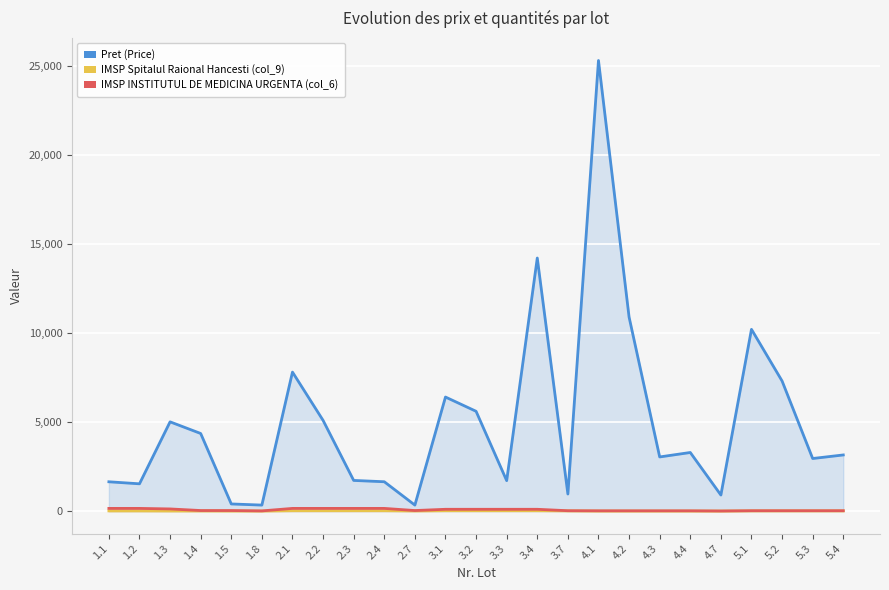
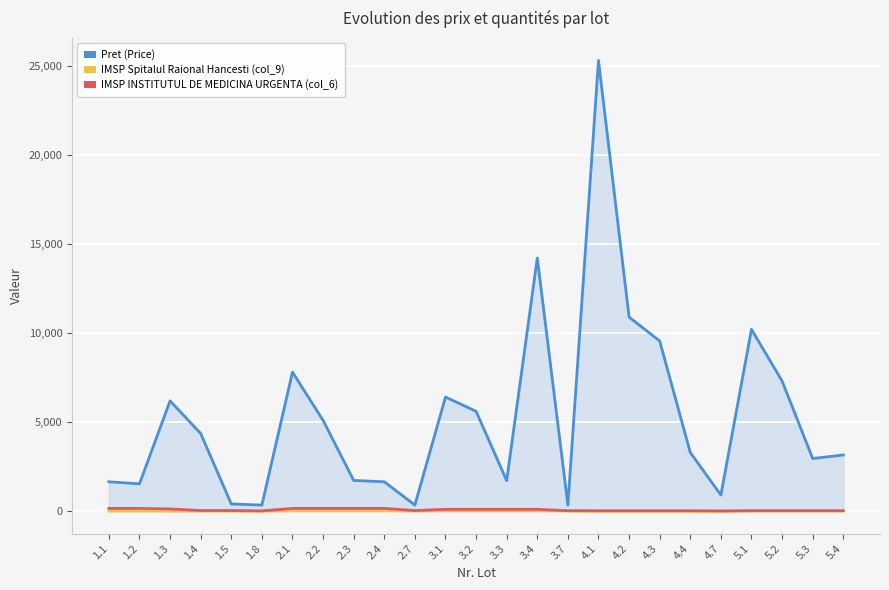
  {
    "Pret (Price)": {
      "1.1": "1,600",
      "1.2": "1,500",
-     "1.3": "5,000",
+     "1.3": "6,200",
      "1.4": "4,400",
      "1.5": "400",
      "1.8": "300",
      "2.1": "7,800",
      "2.2": "5,100",
      "2.3": "1,700",
      "2.4": "1,600",
      "2.7": "300",
      "3.1": "6,400",
      "3.2": "5,600",
      "3.3": "1,700",
      "3.4": "14,200",
-     "3.7": "1,000",
+     "3.7": "300",
      "4.1": "25,300",
      "4.2": "10,900",
-     "4.3": "3,000",
+     "4.3": "9,500",
      "4.4": "3,300",
      "4.7": "900",
      "5.1": "10,200",
      "5.2": "7,300",
      "5.3": "3,000",
      "5.4": "3,200"
    }
  }
